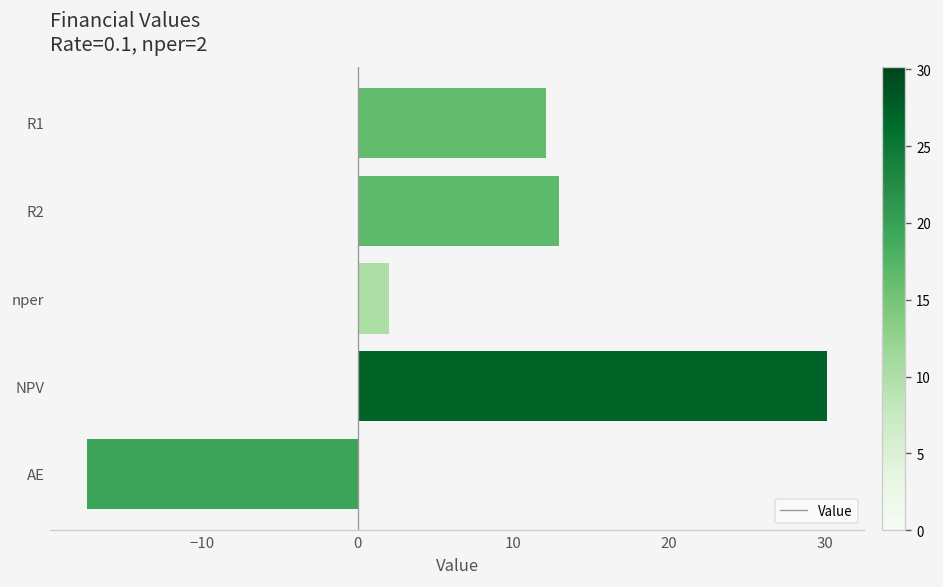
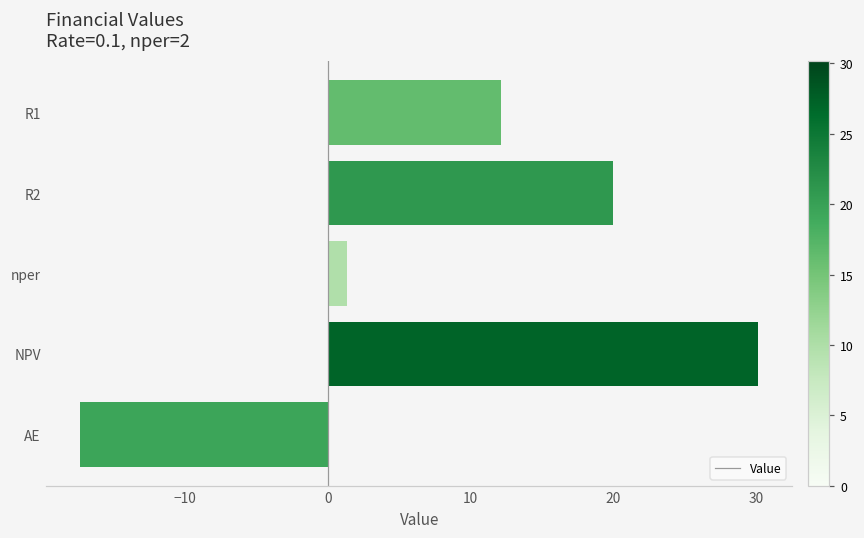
  {
    "R1": 12.1,
-   "R2": 12.9,
-   "nper": 2.0,
+   "R2": 20.0,
+   "nper": 1.3,
    "NPV": 30.2,
    "AE": -17.4
  }
